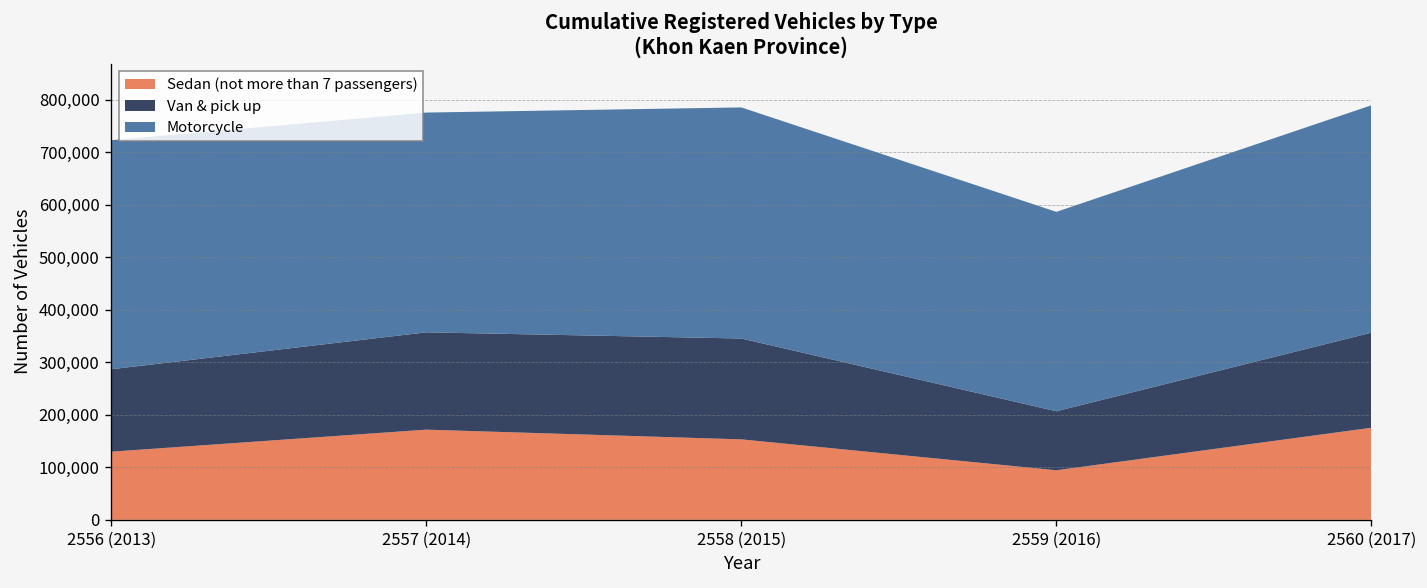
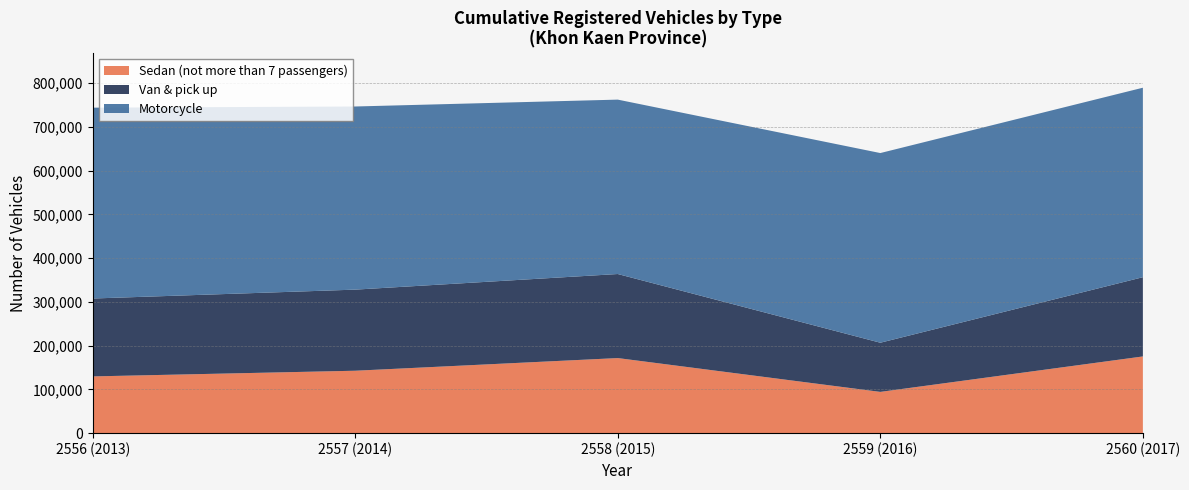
  {
    "Sedan (not more than 7 passengers)": {
      "2556 (2013)": "130,000",
-     "2557 (2014)": "170,000",
-     "2558 (2015)": "150,000",
+     "2557 (2014)": "140,000",
+     "2558 (2015)": "170,000",
      "2559 (2016)": "90,000",
      "2560 (2017)": "180,000"
    },
    "Van & pick up": {
-     "2556 (2013)": "160,000",
+     "2556 (2013)": "180,000",
      "2557 (2014)": "190,000",
      "2558 (2015)": "190,000",
      "2559 (2016)": "110,000",
      "2560 (2017)": "180,000"
    },
    "Motorcycle": {
      "2556 (2013)": "440,000",
      "2557 (2014)": "420,000",
-     "2558 (2015)": "440,000",
-     "2559 (2016)": "380,000",
+     "2558 (2015)": "400,000",
+     "2559 (2016)": "430,000",
      "2560 (2017)": "430,000"
    }
  }
